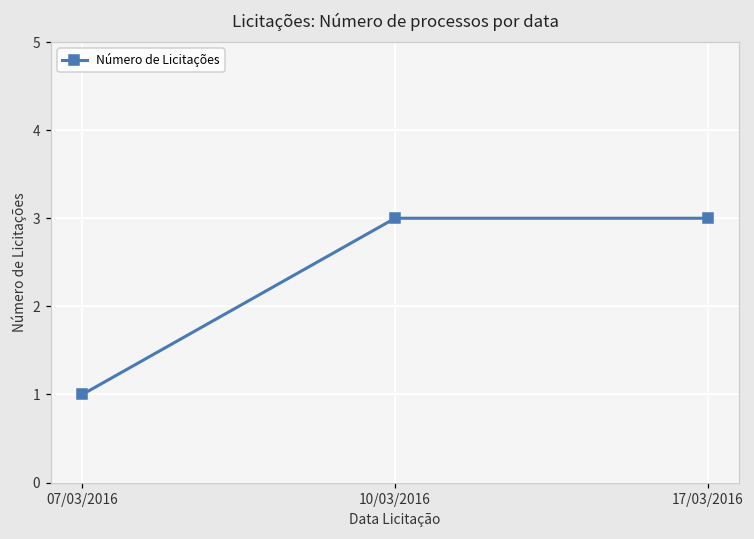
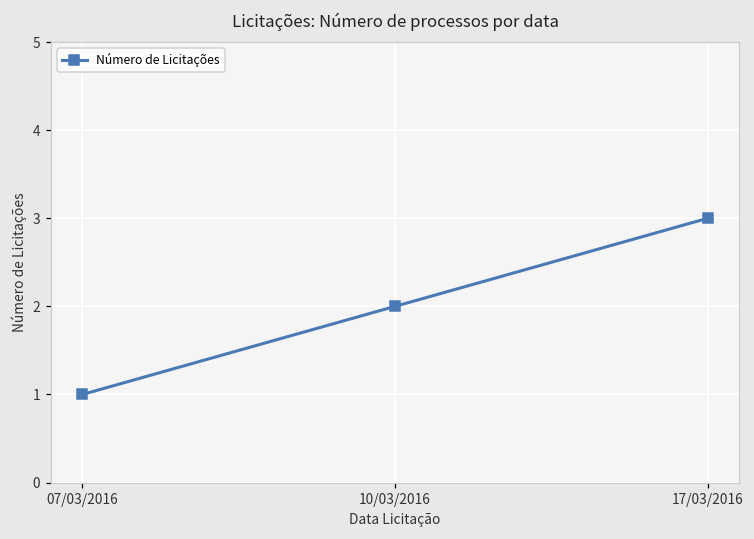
  {
    "07/03/2016": 1,
-   "10/03/2016": 3,
+   "10/03/2016": 2,
    "17/03/2016": 3
  }
